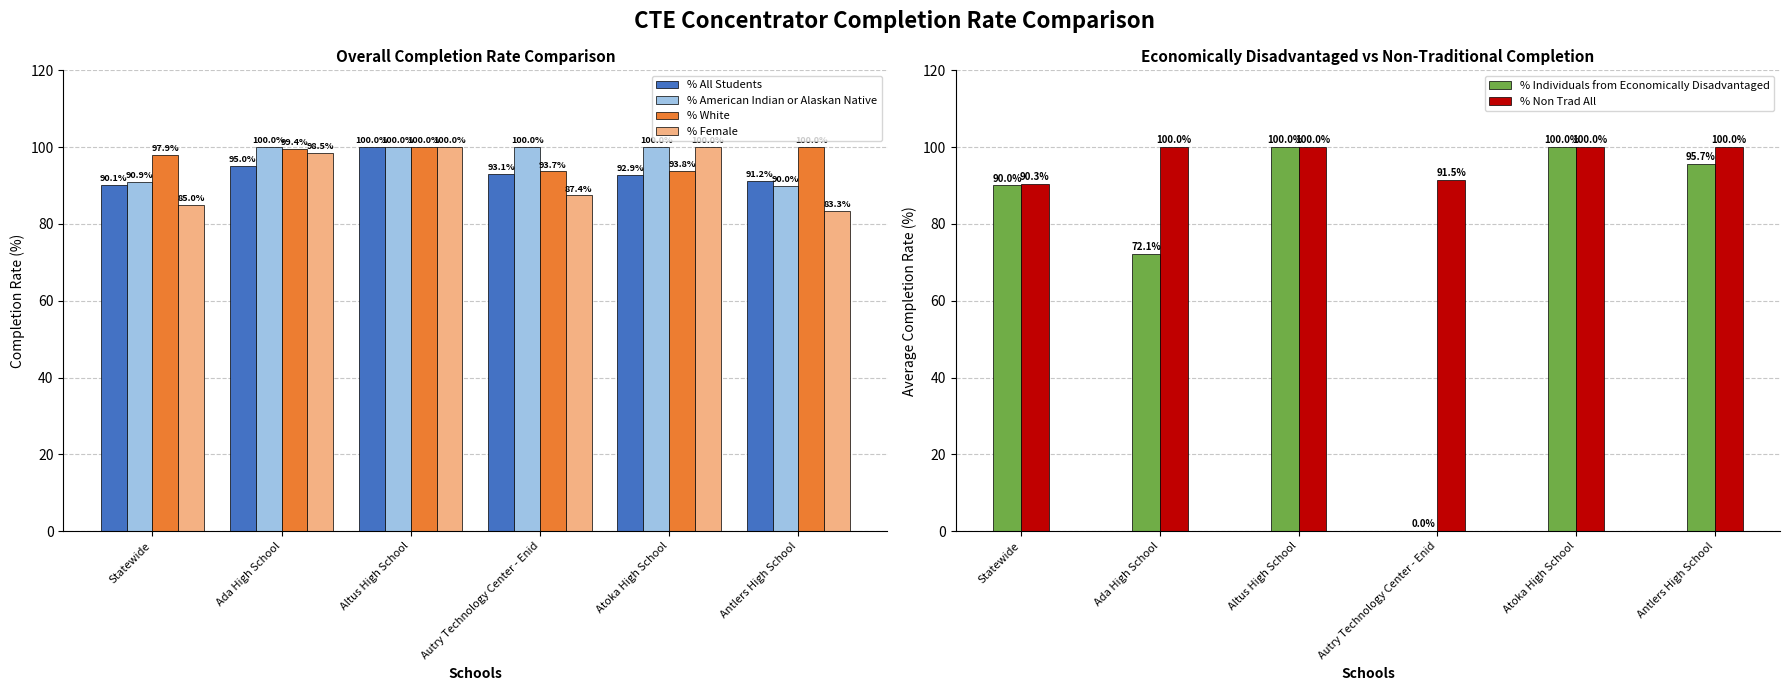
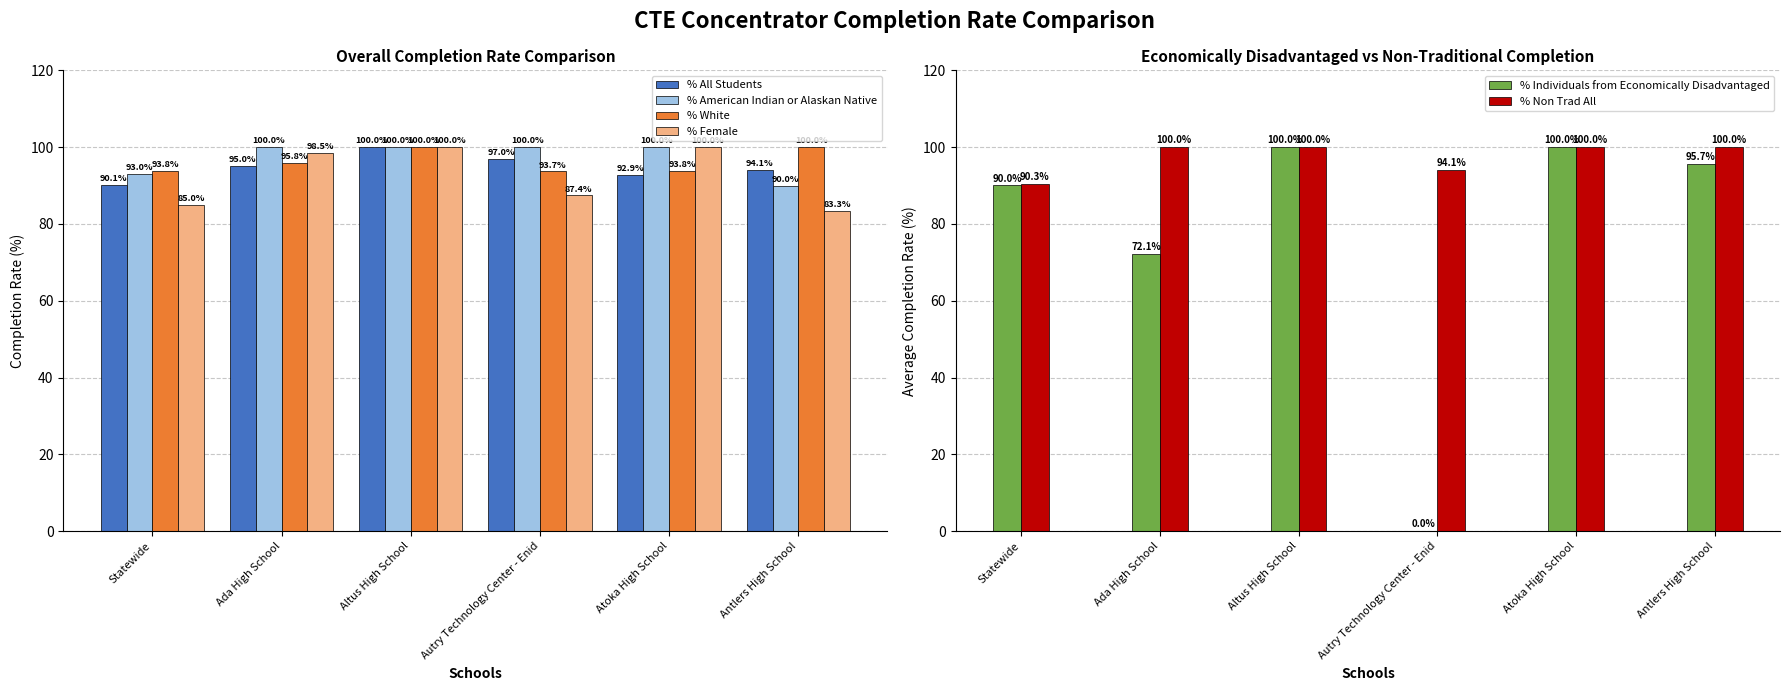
  {
    "Overall Completion Rate Comparison": {
      "% All Students": {
        "Statewide": "90.1%",
        "Ada High School": "95.0%",
-       "Autry Technology Center - Enid": "93.1%",
+       "Autry Technology Center - Enid": "97.0%",
        "Atoka High School": "92.9%",
-       "Antlers High School": "91.2%"
+       "Antlers High School": "94.1%"
      },
      "% American Indian or Alaskan Native": {
-       "Statewide": "90.9%",
+       "Statewide": "93.0%",
        "Ada High School": "100.0%",
        "Autry Technology Center - Enid": "100.0%",
        "Antlers High School": "90.0%"
      },
      "% White": {
-       "Statewide": "97.9%",
-       "Ada High School": "99.4%",
+       "Statewide": "93.8%",
+       "Ada High School": "95.8%",
        "Autry Technology Center - Enid": "93.7%",
        "Atoka High School": "93.8%"
      },
      "% Female": {
        "Statewide": "85.0%",
        "Ada High School": "98.5%",
        "Autry Technology Center - Enid": "87.4%",
        "Antlers High School": "83.3%"
      }
    },
    "Economically Disadvantaged vs Non-Traditional Completion": {
      "% Individuals from Economically Disadvantaged": {
        "Statewide": "90.0%",
        "Ada High School": "72.1%",
        "Autry Technology Center - Enid": "0.0%",
        "Antlers High School": "95.7%"
      },
      "% Non Trad All": {
        "Statewide": "90.3%",
        "Ada High School": "100.0%",
-       "Autry Technology Center - Enid": "91.5%",
+       "Autry Technology Center - Enid": "94.1%",
        "Antlers High School": "100.0%"
      }
    }
  }
